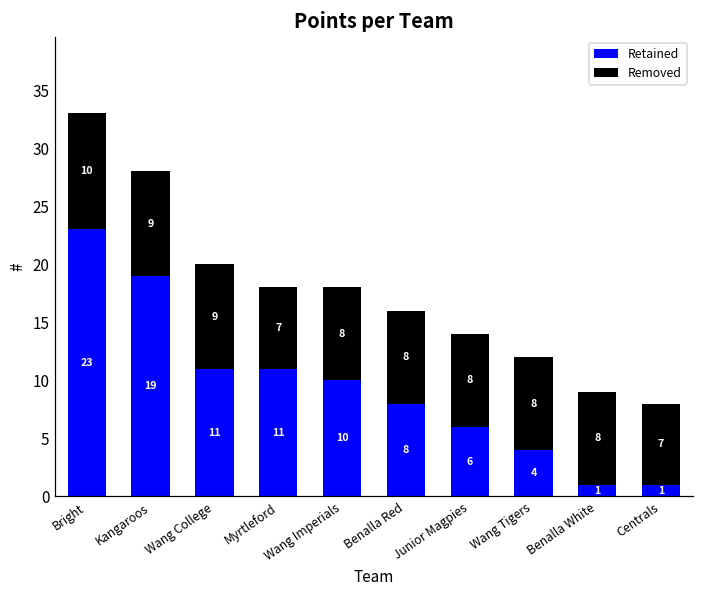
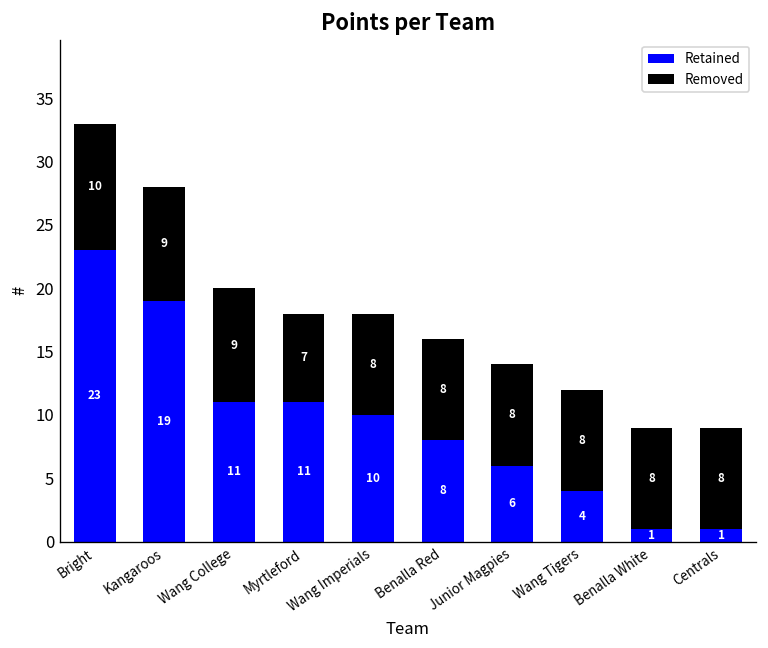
  {
    "Retained": {
      "Bright": 23,
      "Kangaroos": 19,
      "Wang College": 11,
      "Myrtleford": 11,
      "Wang Imperials": 10,
      "Benalla Red": 8,
      "Junior Magpies": 6,
      "Wang Tigers": 4,
      "Benalla White": 1,
      "Centrals": 1
    },
    "Removed": {
      "Bright": 10,
      "Kangaroos": 9,
      "Wang College": 9,
      "Myrtleford": 7,
      "Wang Imperials": 8,
      "Benalla Red": 8,
      "Junior Magpies": 8,
      "Wang Tigers": 8,
      "Benalla White": 8,
-     "Centrals": 7
+     "Centrals": 8
    }
  }
